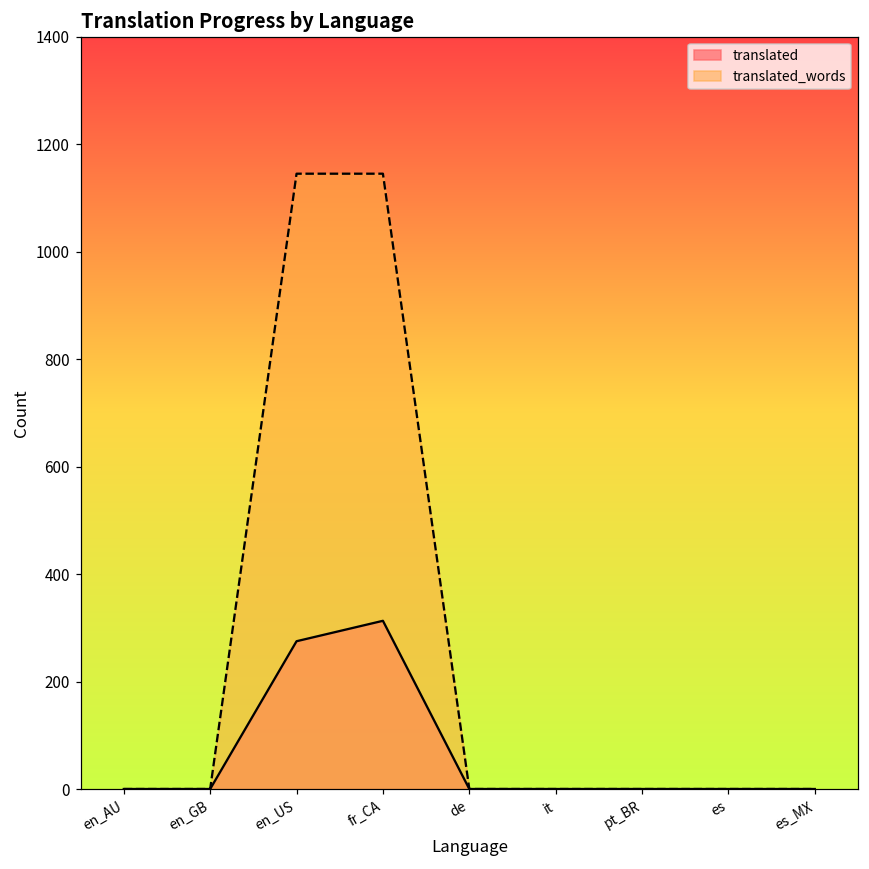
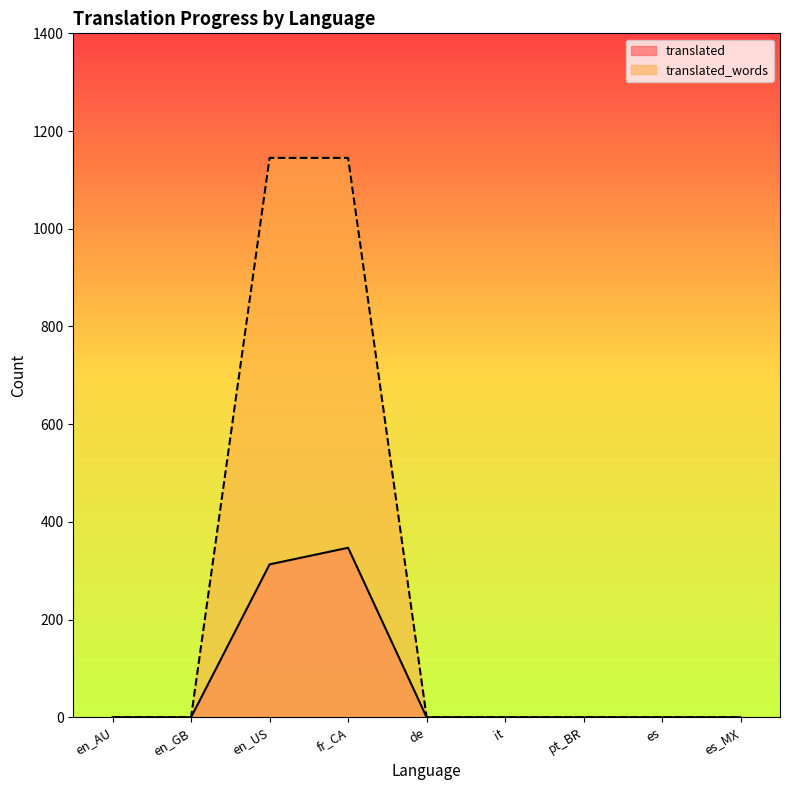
  {
    "translated": {
-     "en_US": 280,
-     "fr_CA": 310
+     "en_US": 310,
+     "fr_CA": 350
    },
    "translated_words": {
      "en_US": 1150,
      "fr_CA": 1150
    }
  }
